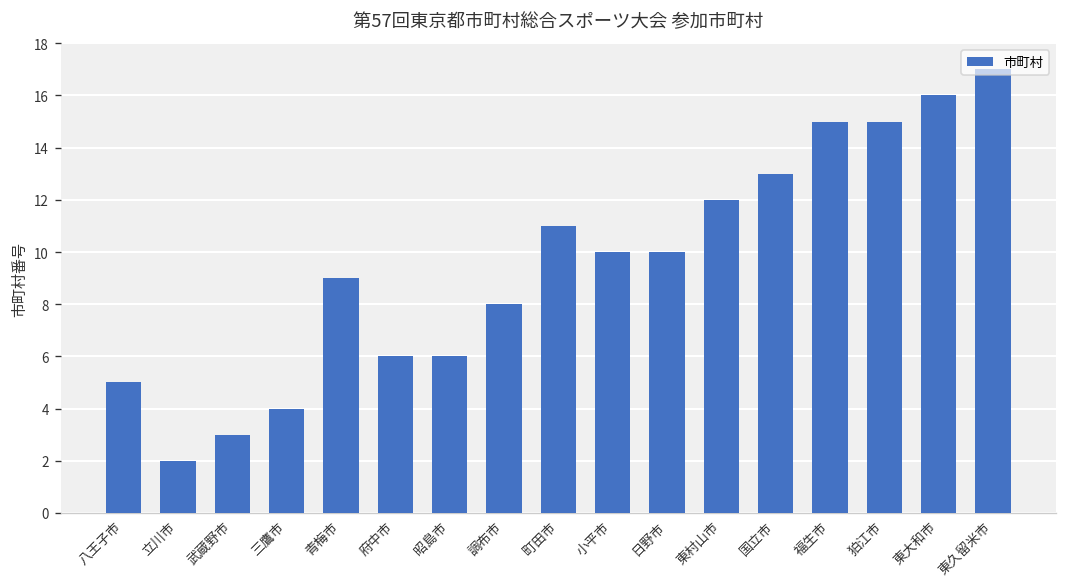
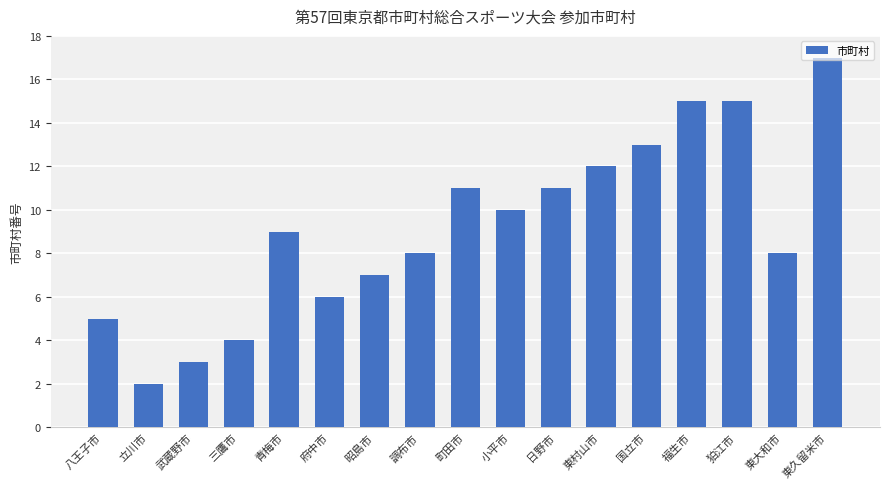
  {
    "八王子市": 5,
    "立川市": 2,
    "武蔵野市": 3,
    "三鷹市": 4,
    "青梅市": 9,
    "府中市": 6,
-   "昭島市": 6,
+   "昭島市": 7,
    "調布市": 8,
    "町田市": 11,
    "小平市": 10,
-   "日野市": 10,
+   "日野市": 11,
    "東村山市": 12,
    "国立市": 13,
    "福生市": 15,
    "狛江市": 15,
-   "東大和市": 16
+   "東大和市": 8
  }
